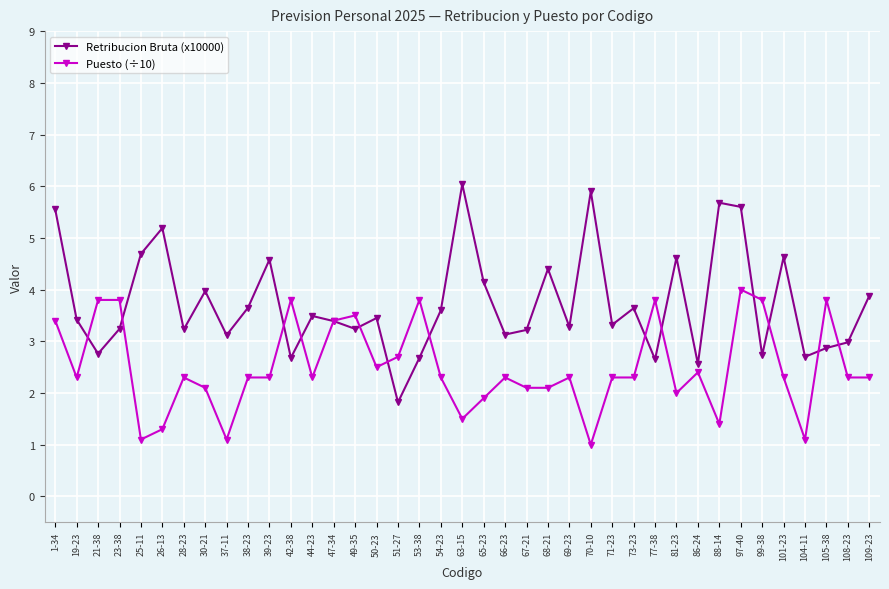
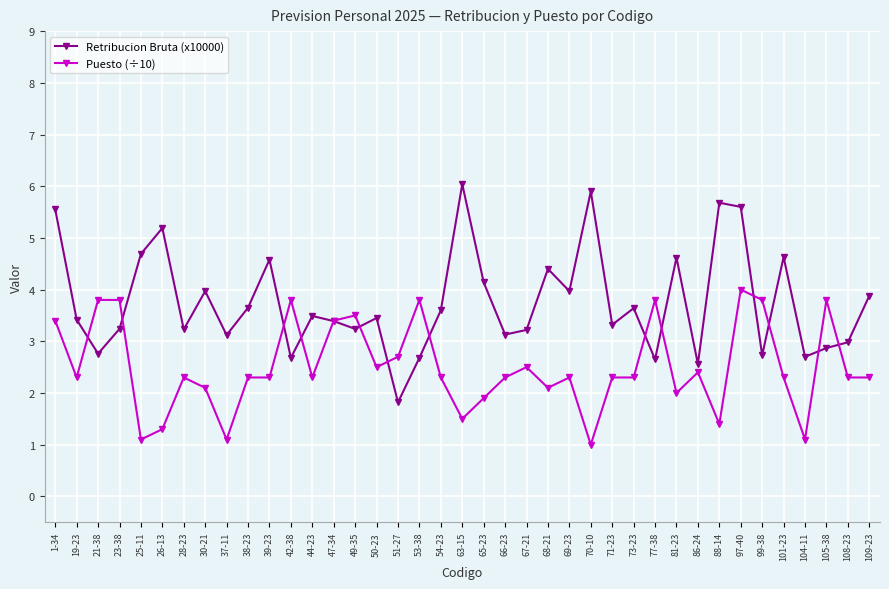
  {
    "Retribucion Bruta (x10000)": {
      "1-34": 5.6,
      "19-23": 3.4,
      "21-38": 2.8,
      "23-38": 3.2,
      "25-11": 4.7,
      "26-13": 5.2,
      "28-23": 3.2,
      "30-21": 4.0,
      "37-11": 3.1,
      "38-23": 3.7,
      "39-23": 4.6,
      "42-38": 2.7,
      "44-23": 3.5,
      "49-35": 3.2,
      "50-23": 3.5,
      "51-27": 1.8,
      "53-38": 2.7,
      "54-23": 3.6,
      "63-15": 6.0,
      "65-23": 4.1,
      "66-23": 3.1,
      "67-21": 3.2,
      "68-21": 4.4,
-     "69-23": 3.3,
+     "69-23": 4.0,
      "70-10": 5.9,
      "71-23": 3.3,
      "73-23": 3.6,
      "77-38": 2.7,
      "81-23": 4.6,
      "86-24": 2.6,
      "88-14": 5.7,
      "97-40": 5.6,
      "99-38": 2.7,
      "101-23": 4.6,
      "104-11": 2.7,
      "105-38": 2.9,
      "108-23": 3.0,
      "109-23": 3.9
    },
    "Puesto (÷10)": {
      "1-34": 3.4,
      "19-23": 2.3,
      "21-38": 3.8,
      "23-38": 3.8,
      "25-11": 1.1,
      "26-13": 1.3,
      "28-23": 2.3,
      "30-21": 2.1,
      "37-11": 1.1,
      "38-23": 2.3,
      "39-23": 2.3,
      "42-38": 3.8,
      "44-23": 2.3,
      "49-35": 3.5,
      "50-23": 2.5,
      "51-27": 2.7,
      "53-38": 3.8,
      "54-23": 2.3,
      "63-15": 1.5,
      "65-23": 1.9,
      "66-23": 2.3,
-     "67-21": 2.1,
+     "67-21": 2.5,
      "68-21": 2.1,
      "69-23": 2.3,
      "70-10": 1.0,
      "71-23": 2.3,
      "73-23": 2.3,
      "77-38": 3.8,
      "81-23": 2.0,
      "86-24": 2.4,
      "88-14": 1.4,
      "97-40": 4.0,
      "99-38": 3.8,
      "101-23": 2.3,
      "104-11": 1.1,
      "105-38": 3.8,
      "108-23": 2.3,
      "109-23": 2.3
    }
  }
